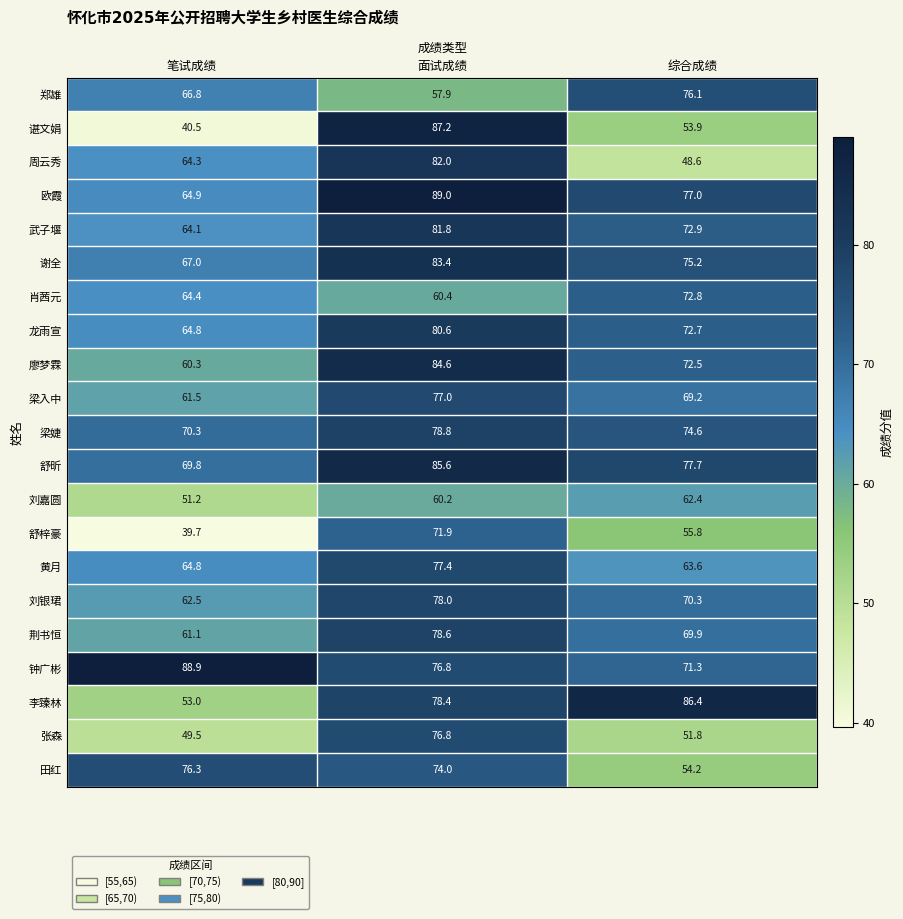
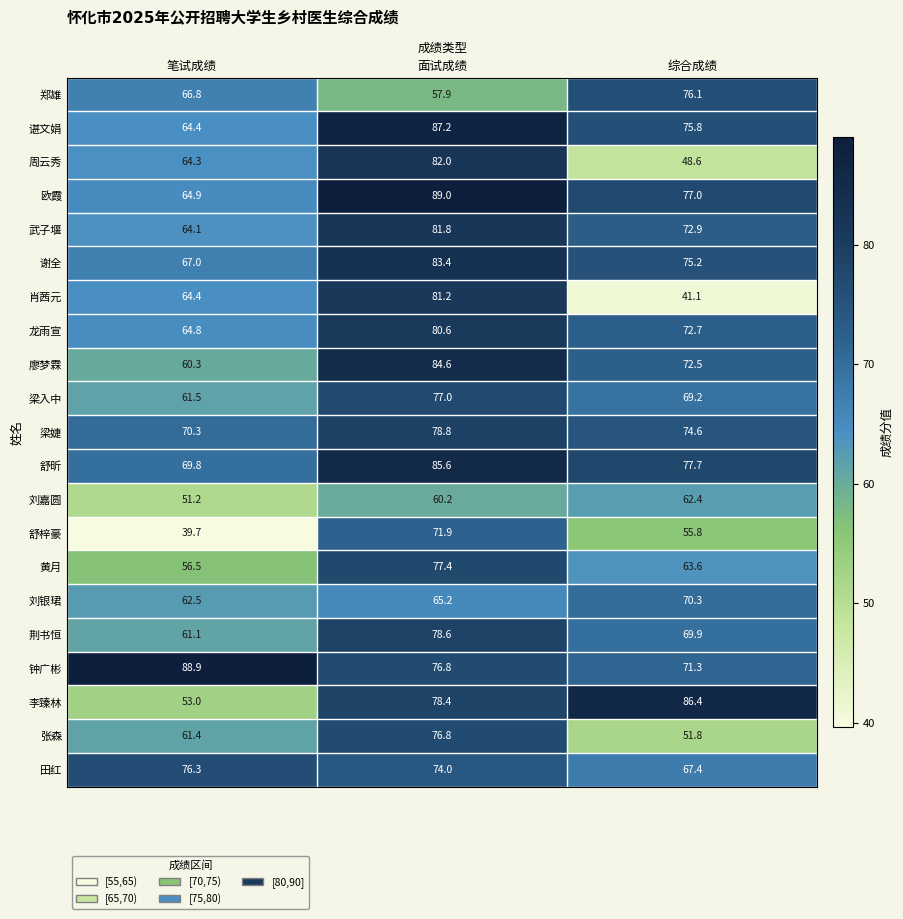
  {
    "郑雄": {
      "笔试成绩": 66.8,
      "面试成绩": 57.9,
      "综合成绩": 76.1
    },
    "谌文娟": {
-     "笔试成绩": 40.5,
+     "笔试成绩": 64.4,
      "面试成绩": 87.2,
-     "综合成绩": 53.9
+     "综合成绩": 75.8
    },
    "周云秀": {
      "笔试成绩": 64.3,
      "面试成绩": 82.0,
      "综合成绩": 48.6
    },
    "欧霞": {
      "笔试成绩": 64.9,
      "面试成绩": 89.0,
      "综合成绩": 77.0
    },
    "武子堰": {
      "笔试成绩": 64.1,
      "面试成绩": 81.8,
      "综合成绩": 72.9
    },
    "谢全": {
      "笔试成绩": 67.0,
      "面试成绩": 83.4,
      "综合成绩": 75.2
    },
    "肖茜元": {
      "笔试成绩": 64.4,
-     "面试成绩": 60.4,
-     "综合成绩": 72.8
+     "面试成绩": 81.2,
+     "综合成绩": 41.1
    },
    "龙雨宣": {
      "笔试成绩": 64.8,
      "面试成绩": 80.6,
      "综合成绩": 72.7
    },
    "廖梦霖": {
      "笔试成绩": 60.3,
      "面试成绩": 84.6,
      "综合成绩": 72.5
    },
    "梁入中": {
      "笔试成绩": 61.5,
      "面试成绩": 77.0,
      "综合成绩": 69.2
    },
    "梁婕": {
      "笔试成绩": 70.3,
      "面试成绩": 78.8,
      "综合成绩": 74.6
    },
    "舒昕": {
      "笔试成绩": 69.8,
      "面试成绩": 85.6,
      "综合成绩": 77.7
    },
    "刘嘉圆": {
      "笔试成绩": 51.2,
      "面试成绩": 60.2,
      "综合成绩": 62.4
    },
    "舒梓豪": {
      "笔试成绩": 39.7,
      "面试成绩": 71.9,
      "综合成绩": 55.8
    },
    "黄月": {
-     "笔试成绩": 64.8,
+     "笔试成绩": 56.5,
      "面试成绩": 77.4,
      "综合成绩": 63.6
    },
    "刘银珺": {
      "笔试成绩": 62.5,
-     "面试成绩": 78.0,
+     "面试成绩": 65.2,
      "综合成绩": 70.3
    },
    "荆书恒": {
      "笔试成绩": 61.1,
      "面试成绩": 78.6,
      "综合成绩": 69.9
    },
    "钟广彬": {
      "笔试成绩": 88.9,
      "面试成绩": 76.8,
      "综合成绩": 71.3
    },
    "李臻林": {
      "笔试成绩": 53.0,
      "面试成绩": 78.4,
      "综合成绩": 86.4
    },
    "张森": {
-     "笔试成绩": 49.5,
+     "笔试成绩": 61.4,
      "面试成绩": 76.8,
      "综合成绩": 51.8
    },
    "田红": {
      "笔试成绩": 76.3,
      "面试成绩": 74.0,
-     "综合成绩": 54.2
+     "综合成绩": 67.4
    }
  }
